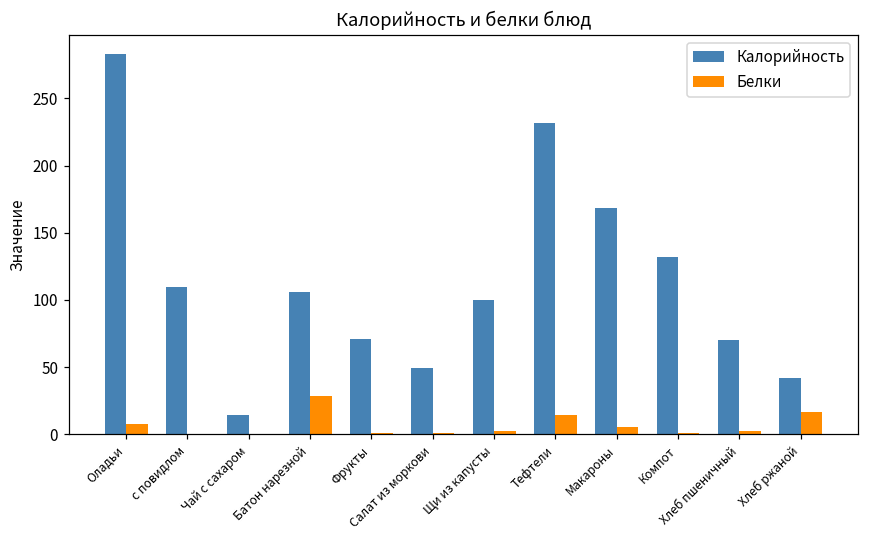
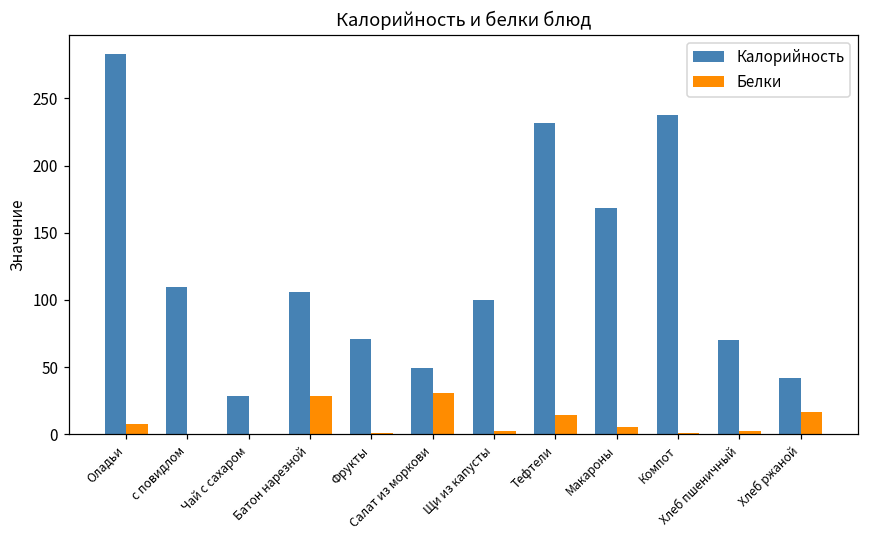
  {
    "Калорийность": {
      "Оладьи": 283,
      "с повидлом": 109,
-     "Чай с сахаром": 14,
+     "Чай с сахаром": 29,
      "Батон нарезной": 106,
      "Фрукты": 71,
      "Салат из моркови": 49,
      "Щи из капусты": 100,
      "Тефтели": 232,
      "Макароны": 168,
-     "Компот": 132,
+     "Компот": 237,
      "Хлеб пшеничный": 70,
      "Хлеб ржаной": 42
    },
    "Белки": {
      "Оладьи": 7,
      "с повидлом": 0,
      "Батон нарезной": 28,
-     "Салат из моркови": 1,
+     "Салат из моркови": 31,
      "Щи из капусты": 2,
      "Тефтели": 14,
      "Макароны": 6,
      "Хлеб пшеничный": 2,
      "Хлеб ржаной": 17
    }
  }
